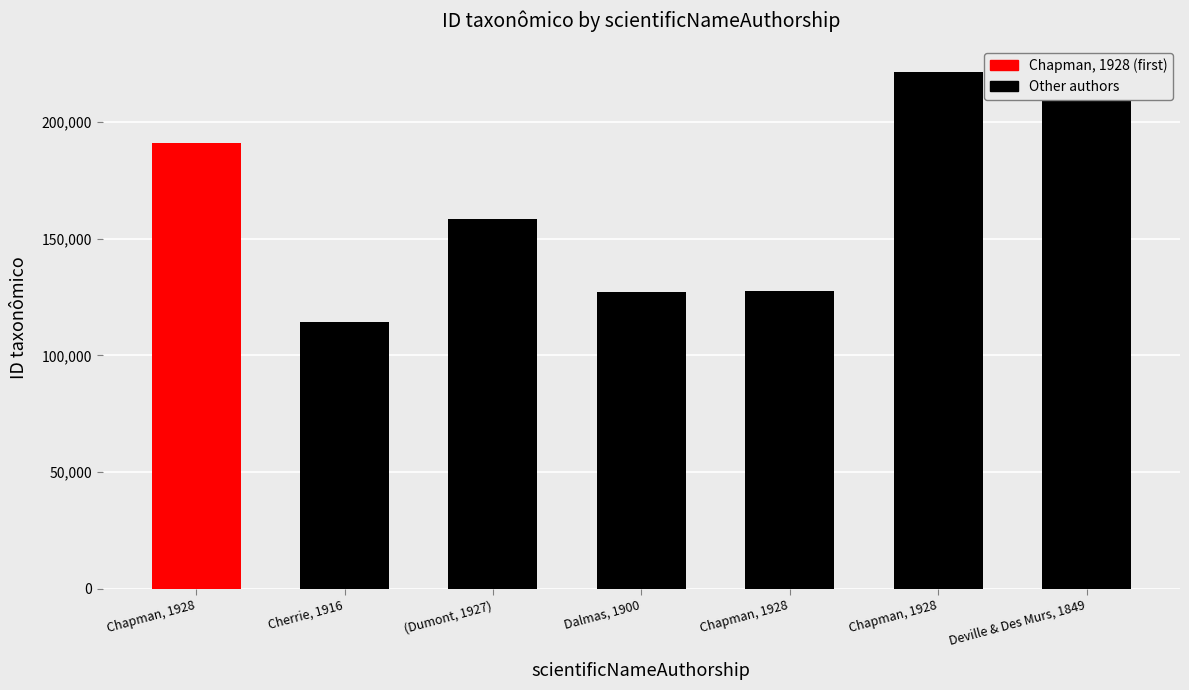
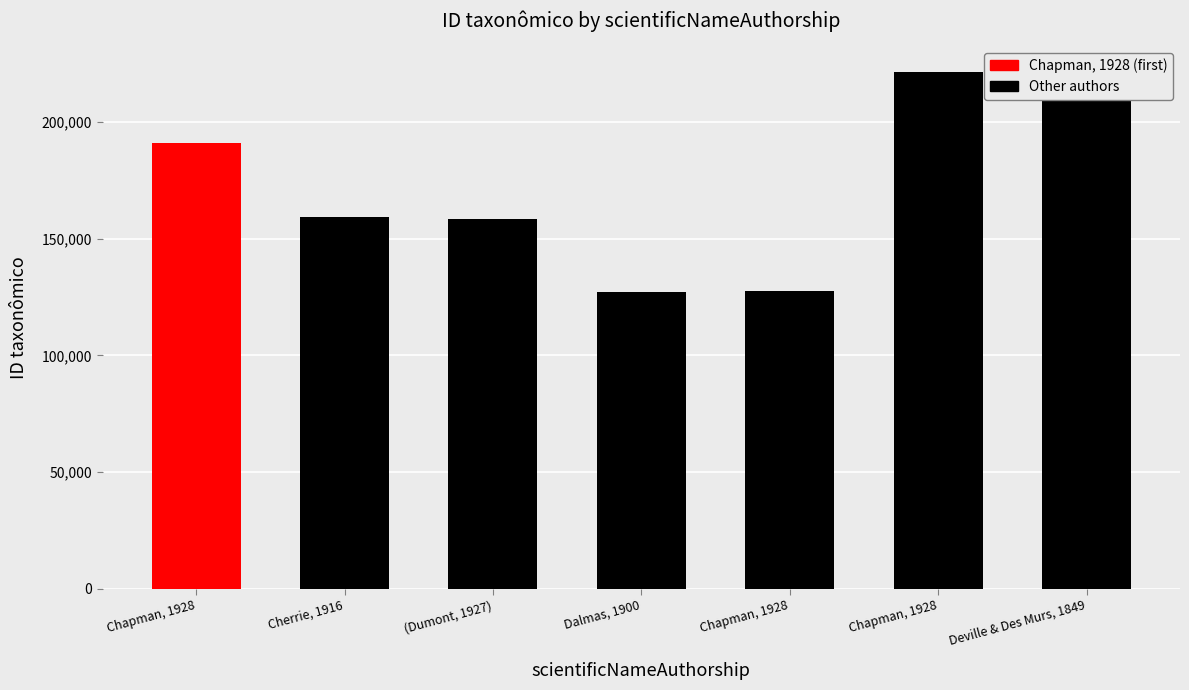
  {
-   "Cherrie, 1916": "114,000",
+   "Cherrie, 1916": "159,000",
    "(Dumont, 1927)": "158,000",
    "Dalmas, 1900": "127,000"
  }
